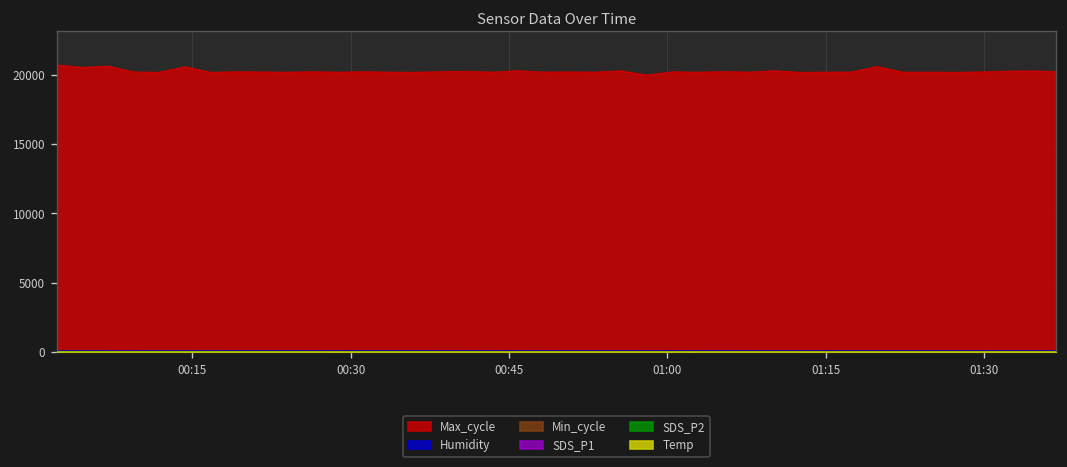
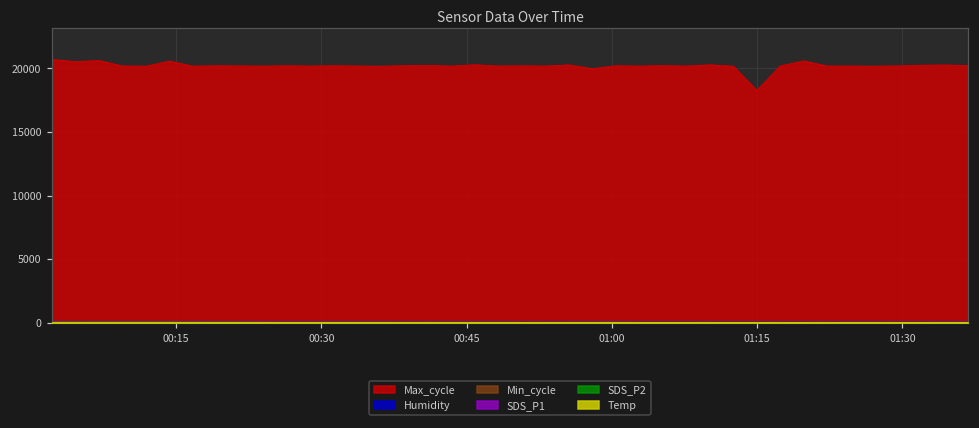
  {
    "Max_cycle": {
-     "01:15": 20200
+     "01:15": 18300
    }
  }
